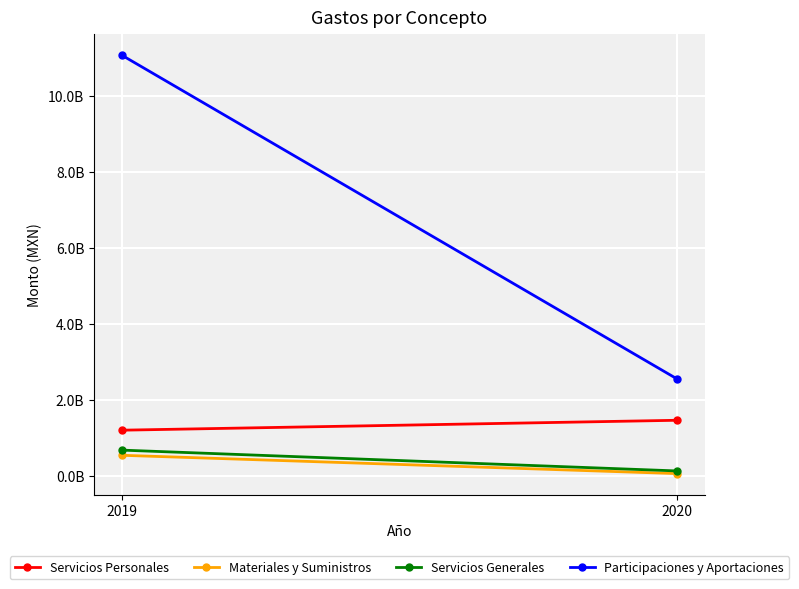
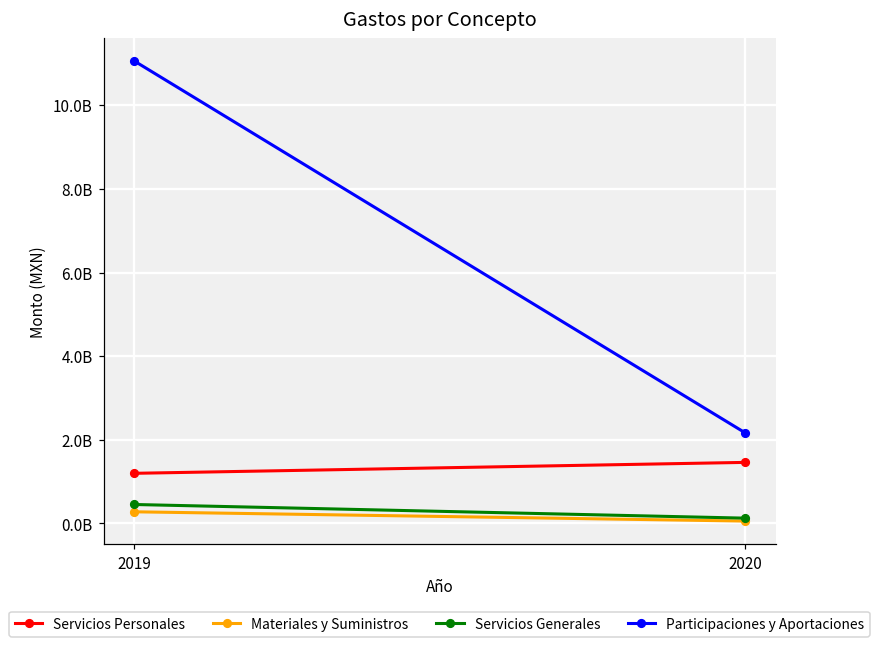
  {
    "Servicios Personales": {
      "2019": 1200000000,
      "2020": 1500000000
    },
    "Materiales y Suministros": {
-     "2019": 500000000,
+     "2019": 300000000,
      "2020": 100000000
    },
    "Servicios Generales": {
-     "2019": 700000000,
+     "2019": 500000000,
      "2020": 100000000
    },
    "Participaciones y Aportaciones": {
      "2019": 11100000000,
-     "2020": 2500000000
+     "2020": 2200000000
    }
  }
